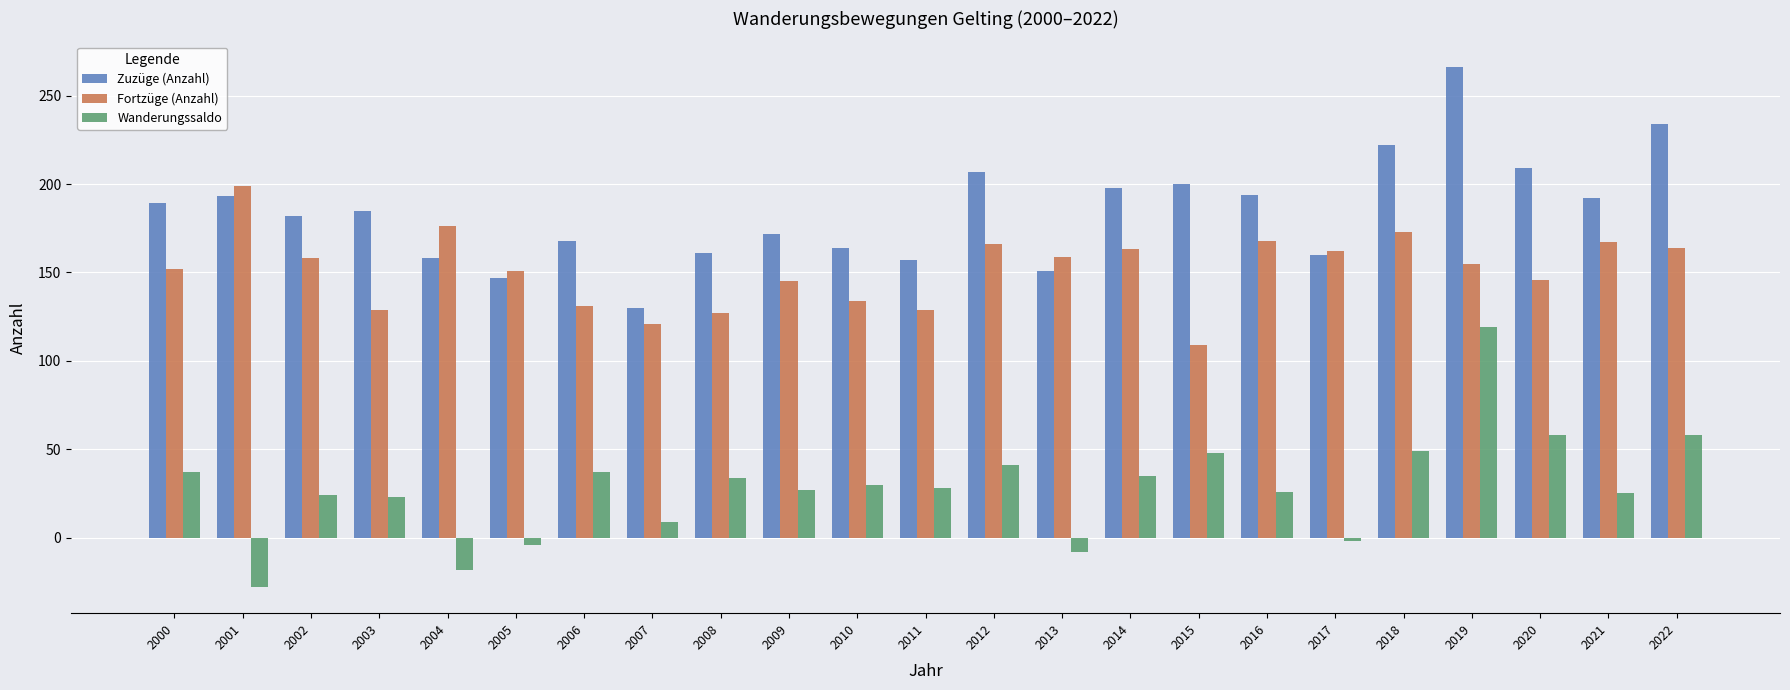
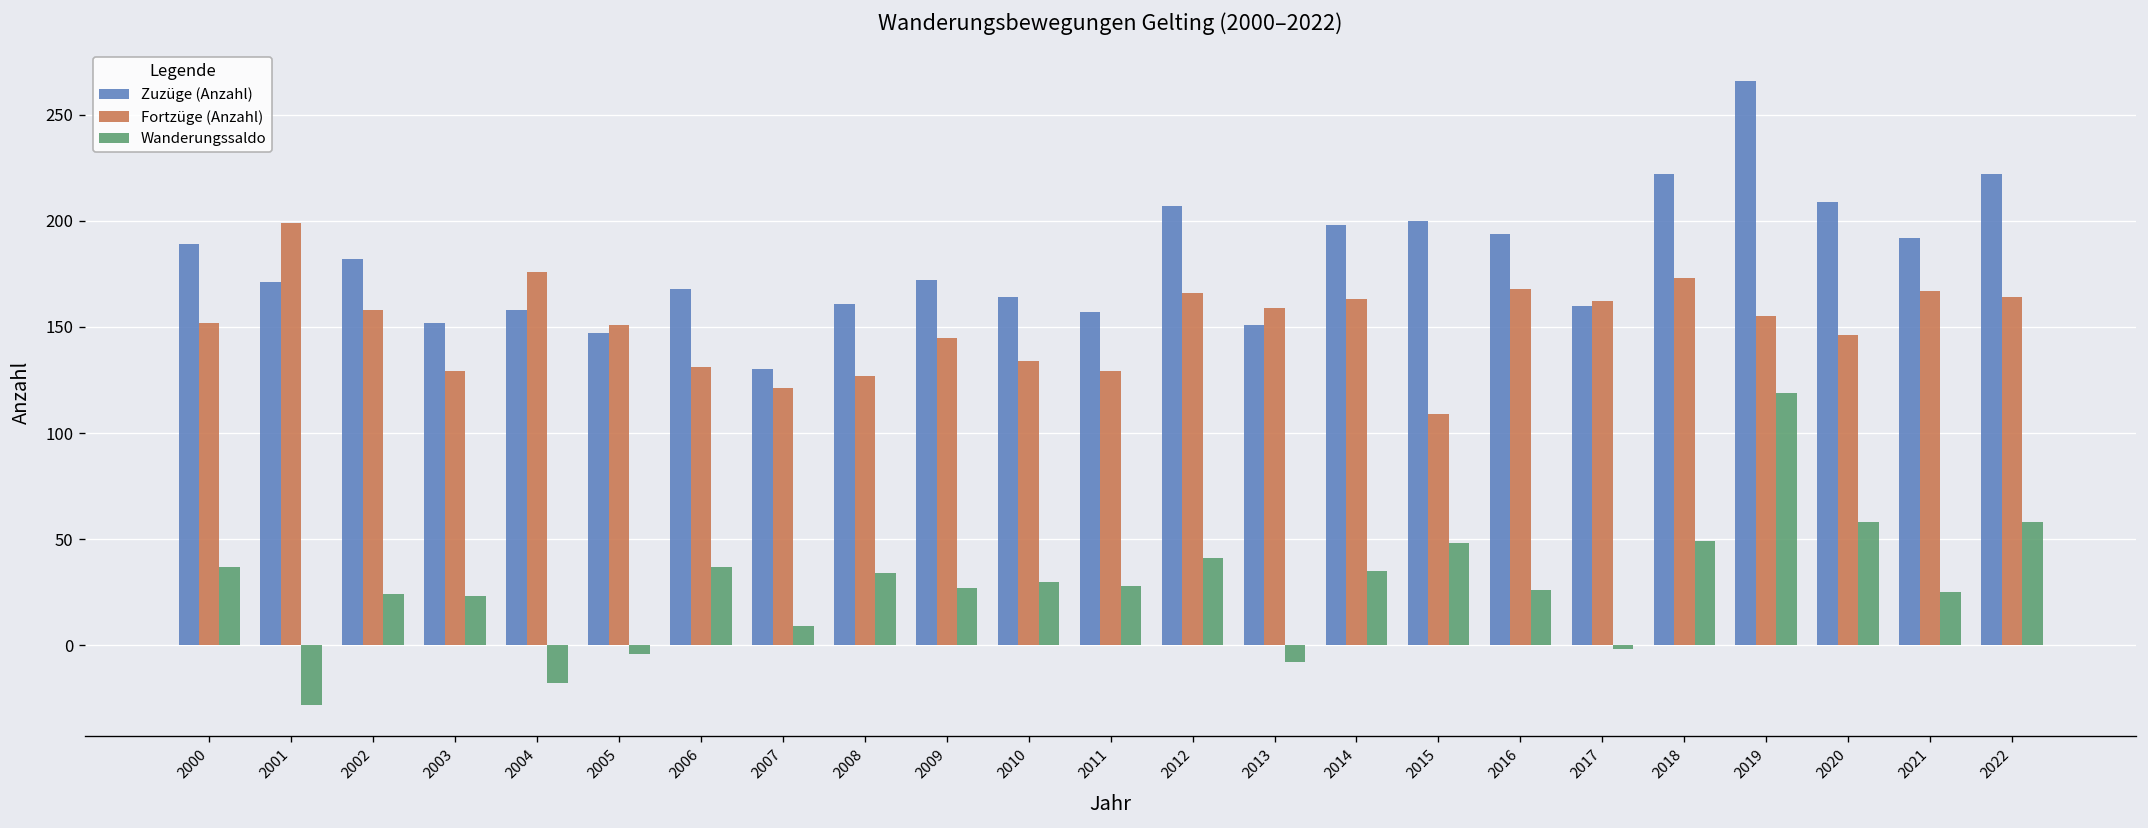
  {
    "Zuzüge (Anzahl)": {
      "2000": 189,
-     "2001": 193,
+     "2001": 171,
      "2002": 182,
-     "2003": 185,
+     "2003": 152,
      "2004": 158,
      "2005": 147,
      "2006": 168,
      "2007": 130,
      "2008": 161,
      "2009": 172,
      "2010": 164,
      "2011": 157,
      "2012": 207,
      "2013": 151,
      "2014": 198,
      "2015": 200,
      "2016": 194,
      "2017": 160,
      "2018": 222,
      "2019": 266,
      "2020": 209,
      "2021": 192,
-     "2022": 234
+     "2022": 222
    },
    "Fortzüge (Anzahl)": {
      "2000": 152,
      "2001": 199,
      "2002": 158,
      "2003": 129,
      "2004": 176,
      "2005": 151,
      "2006": 131,
      "2007": 121,
      "2008": 127,
      "2009": 145,
      "2010": 134,
      "2011": 129,
      "2012": 166,
      "2013": 159,
      "2014": 163,
      "2015": 109,
      "2016": 168,
      "2017": 162,
      "2018": 173,
      "2019": 155,
      "2020": 146,
      "2021": 167,
      "2022": 164
    },
    "Wanderungssaldo": {
      "2000": 37,
      "2001": -28,
      "2002": 24,
      "2003": 23,
      "2004": -18,
      "2005": -4,
      "2006": 37,
      "2007": 9,
      "2008": 34,
      "2009": 27,
      "2010": 30,
      "2011": 28,
      "2012": 41,
      "2013": -8,
      "2014": 35,
      "2015": 48,
      "2016": 26,
      "2017": -2,
      "2018": 49,
      "2019": 119,
      "2020": 58,
      "2021": 25,
      "2022": 58
    }
  }
